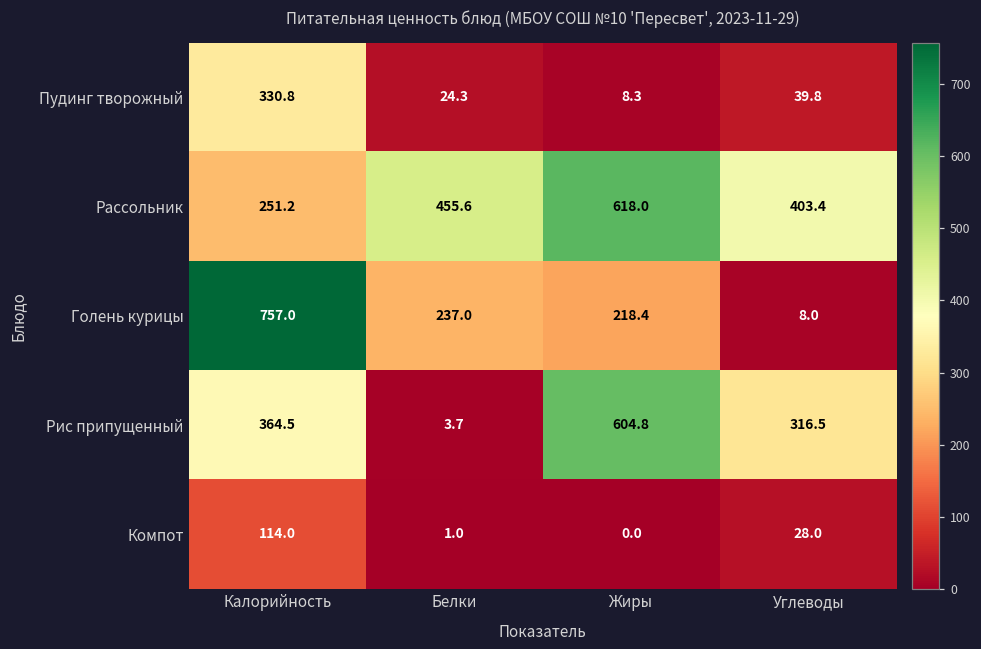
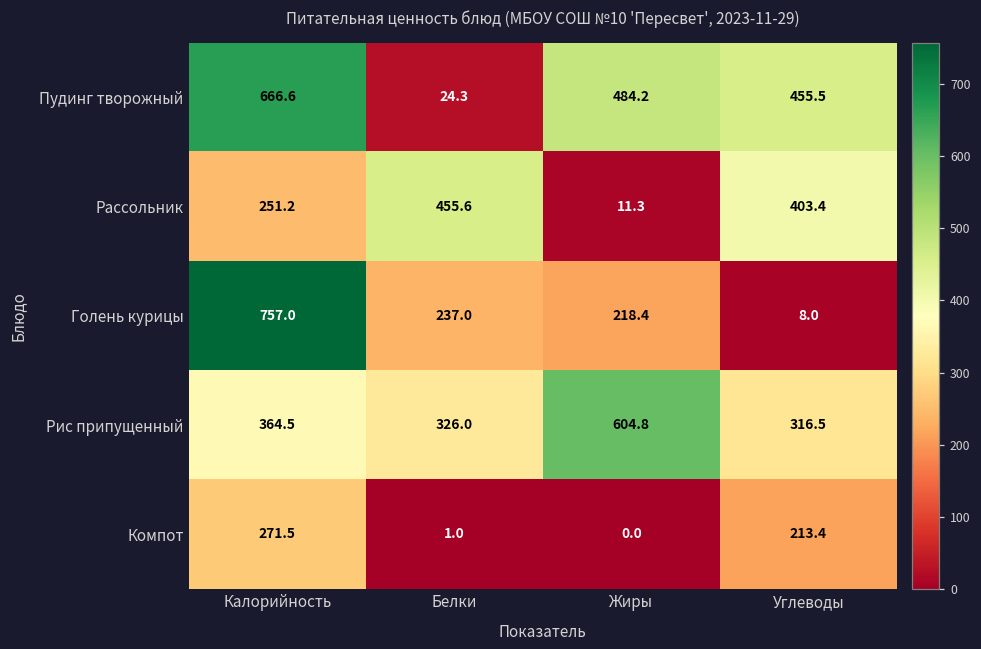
  {
    "Пудинг творожный": {
-     "Калорийность": 330.8,
+     "Калорийность": 666.6,
      "Белки": 24.3,
-     "Жиры": 8.3,
-     "Углеводы": 39.8
+     "Жиры": 484.2,
+     "Углеводы": 455.5
    },
    "Рассольник": {
      "Калорийность": 251.2,
      "Белки": 455.6,
-     "Жиры": 618.0,
+     "Жиры": 11.3,
      "Углеводы": 403.4
    },
    "Голень курицы": {
      "Калорийность": 757.0,
      "Белки": 237.0,
      "Жиры": 218.4,
      "Углеводы": 8.0
    },
    "Рис припущенный": {
      "Калорийность": 364.5,
-     "Белки": 3.7,
+     "Белки": 326.0,
      "Жиры": 604.8,
      "Углеводы": 316.5
    },
    "Компот": {
-     "Калорийность": 114.0,
+     "Калорийность": 271.5,
      "Белки": 1.0,
      "Жиры": 0.0,
-     "Углеводы": 28.0
+     "Углеводы": 213.4
    }
  }
